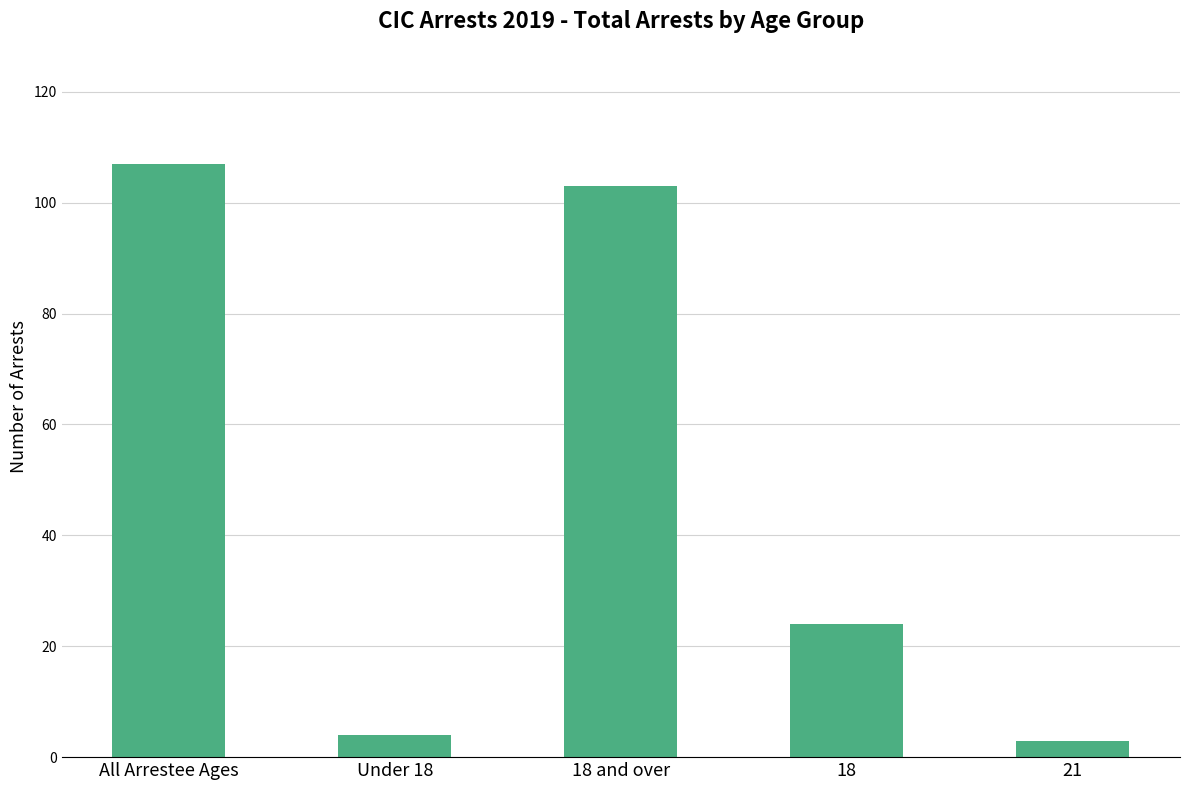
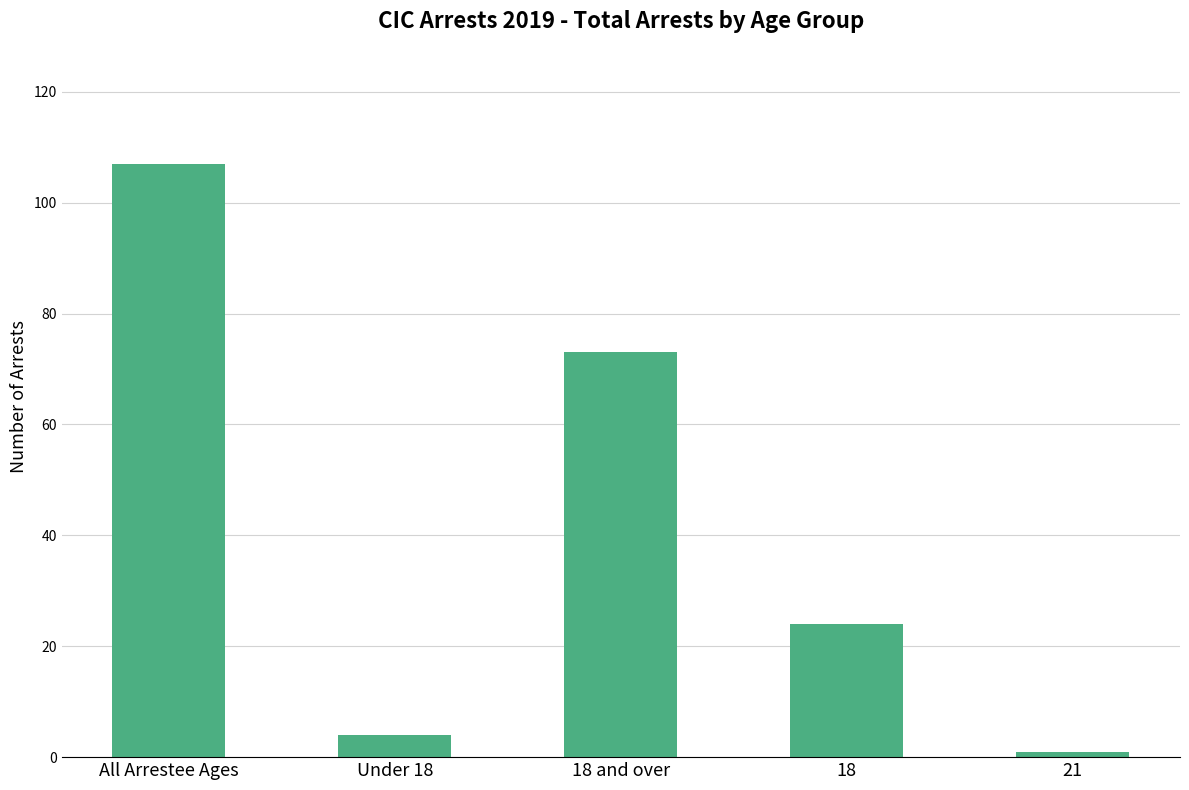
  {
    "All Arrestee Ages": 107,
    "Under 18": 4,
-   "18 and over": 103,
+   "18 and over": 73,
    "18": 24,
-   "21": 3
+   "21": 1
  }
